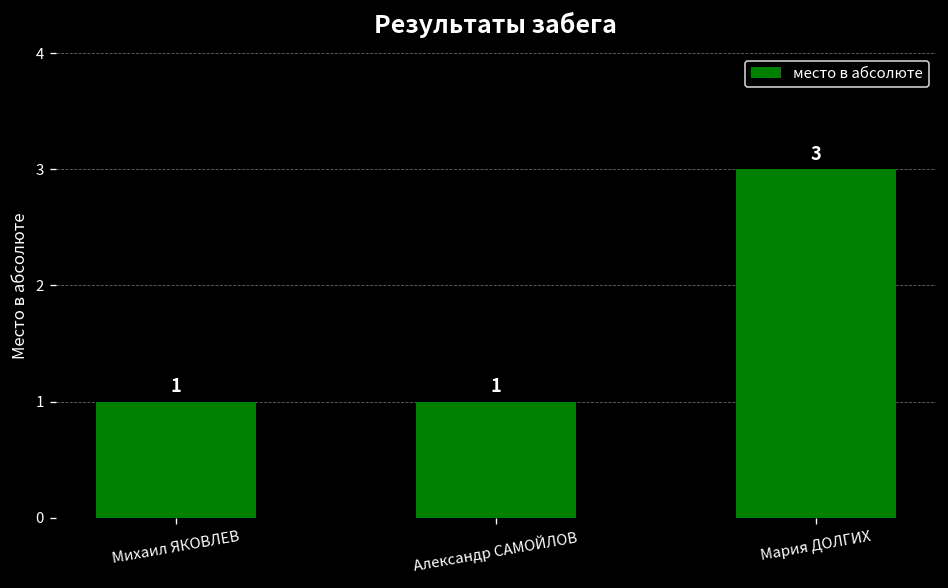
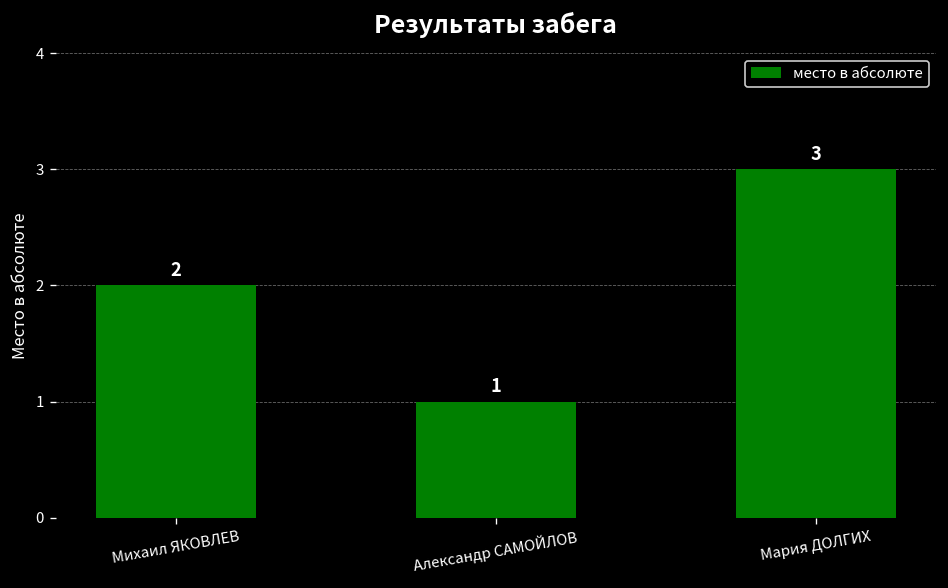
  {
-   "Михаил ЯКОВЛЕВ": 1,
+   "Михаил ЯКОВЛЕВ": 2,
    "Александр САМОЙЛОВ": 1,
    "Мария ДОЛГИХ": 3
  }
